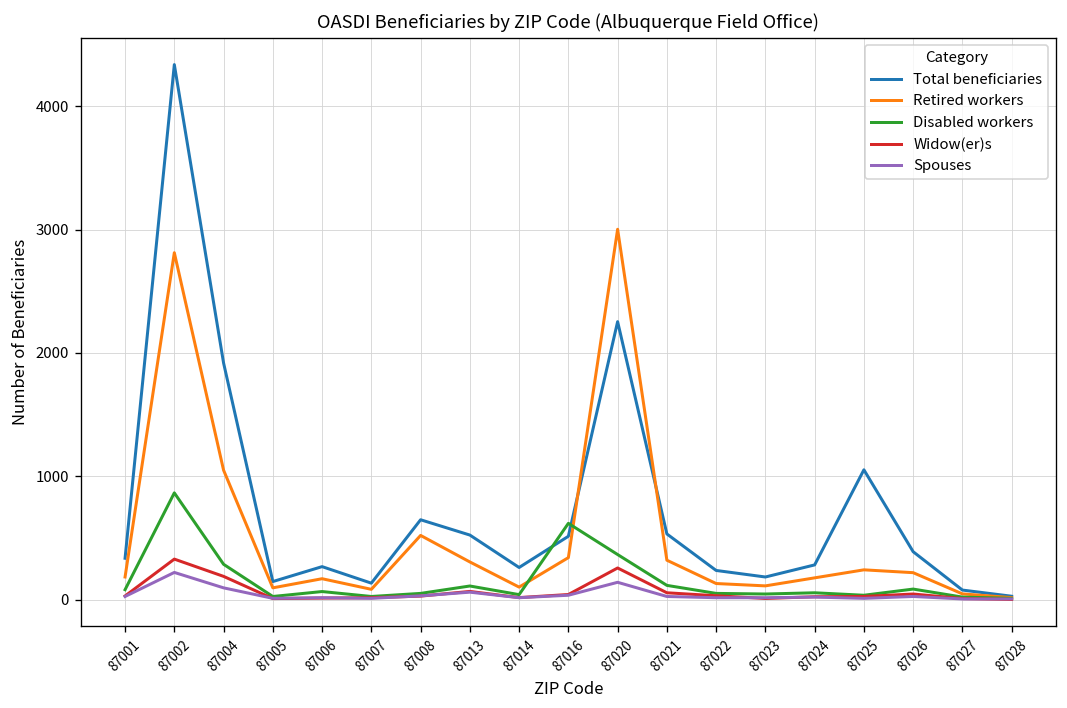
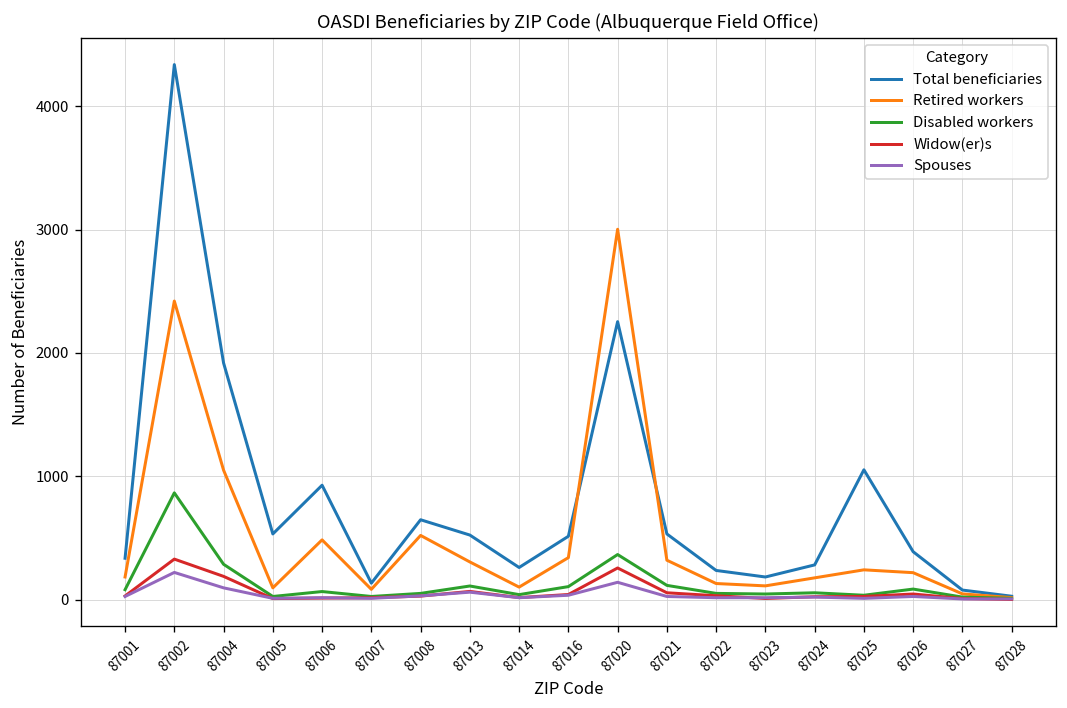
  {
    "Total beneficiaries": {
      "87001": 340,
      "87002": 4340,
      "87004": 1920,
-     "87005": 150,
-     "87006": 270,
+     "87005": 530,
+     "87006": 930,
      "87007": 130,
      "87008": 650,
      "87013": 520,
      "87014": 260,
      "87016": 510,
      "87020": 2250,
      "87021": 530,
      "87022": 240,
      "87023": 180,
      "87024": 280,
      "87025": 1050,
      "87026": 390,
      "87027": 80
    },
    "Retired workers": {
      "87001": 180,
-     "87002": 2810,
+     "87002": 2420,
      "87004": 1050,
      "87005": 100,
-     "87006": 170,
+     "87006": 480,
      "87007": 80,
      "87008": 520,
      "87013": 310,
      "87014": 100,
      "87016": 340,
      "87020": 3000,
      "87021": 320,
      "87022": 130,
      "87023": 110,
      "87024": 180,
      "87025": 240,
      "87026": 220,
      "87027": 50
    },
    "Disabled workers": {
      "87001": 80,
      "87002": 870,
      "87004": 290,
      "87006": 70,
      "87013": 110,
-     "87016": 620,
+     "87016": 110,
      "87020": 370,
      "87021": 120,
      "87023": 50,
      "87024": 60,
      "87026": 90
    },
    "Widow(er)s": {
      "87002": 330,
      "87004": 190,
      "87020": 260,
      "87021": 60
    },
    "Spouses": {
      "87002": 220,
      "87004": 100,
      "87020": 140,
      "87021": 30
    }
  }
